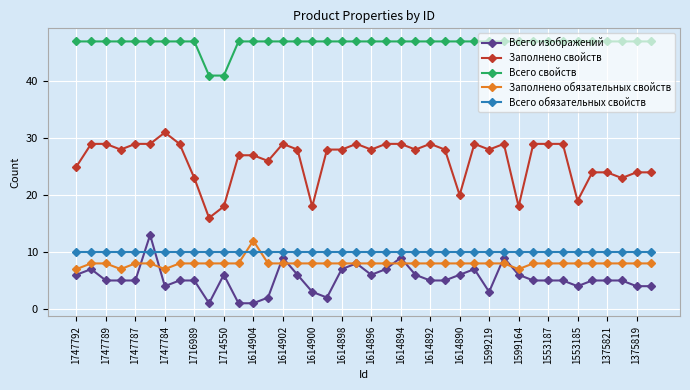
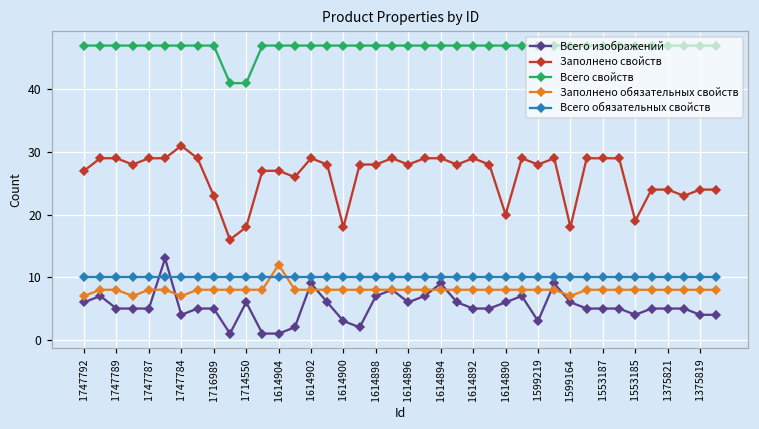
  {
    "Всего изображений": {
      "1747792": 6,
      "1747789": 5,
      "1747787": 5,
      "1747784": 4,
      "1716989": 5,
      "1714550": 6,
      "1614904": 1,
      "1614902": 9,
      "1614900": 3,
      "1614898": 7,
      "1614896": 6,
      "1614894": 9,
      "1614892": 5,
      "1614890": 6,
      "1599219": 3,
      "1599164": 6,
      "1553187": 5,
      "1553185": 4,
      "1375821": 5,
      "1375819": 4
    },
    "Заполнено свойств": {
-     "1747792": 25,
+     "1747792": 27,
      "1747789": 29,
      "1747787": 29,
      "1747784": 31,
      "1716989": 23,
      "1714550": 18,
      "1614904": 27,
      "1614902": 29,
      "1614900": 18,
      "1614898": 28,
      "1614896": 28,
      "1614894": 29,
      "1614892": 29,
      "1614890": 20,
      "1599219": 28,
      "1599164": 18,
      "1553187": 29,
      "1553185": 19,
      "1375821": 24,
      "1375819": 24
    },
    "Всего свойств": {
      "1747792": 47,
      "1747789": 47,
      "1747787": 47,
      "1747784": 47,
      "1716989": 47,
      "1714550": 41,
      "1614904": 47,
      "1614902": 47,
      "1614900": 47,
      "1614898": 47,
      "1614896": 47,
      "1614894": 47,
      "1614892": 47,
      "1614890": 47
    },
    "Заполнено обязательных свойств": {
      "1747792": 7,
      "1747789": 8,
      "1747787": 8,
      "1747784": 7,
      "1716989": 8,
      "1714550": 8,
      "1614904": 12,
      "1614902": 8,
      "1614900": 8,
      "1614898": 8,
      "1614896": 8,
      "1614894": 8,
      "1614892": 8,
      "1614890": 8,
      "1599219": 8,
      "1599164": 7,
      "1553187": 8,
      "1553185": 8,
      "1375821": 8,
      "1375819": 8
    },
    "Всего обязательных свойств": {
      "1747792": 10,
      "1747789": 10,
      "1747787": 10,
      "1747784": 10,
      "1716989": 10,
      "1714550": 10,
      "1614904": 10,
      "1614902": 10,
      "1614900": 10,
      "1614898": 10,
      "1614896": 10,
      "1614894": 10,
      "1614892": 10,
      "1614890": 10,
      "1599219": 10,
      "1599164": 10,
      "1553187": 10,
      "1553185": 10,
      "1375821": 10,
      "1375819": 10
    }
  }
